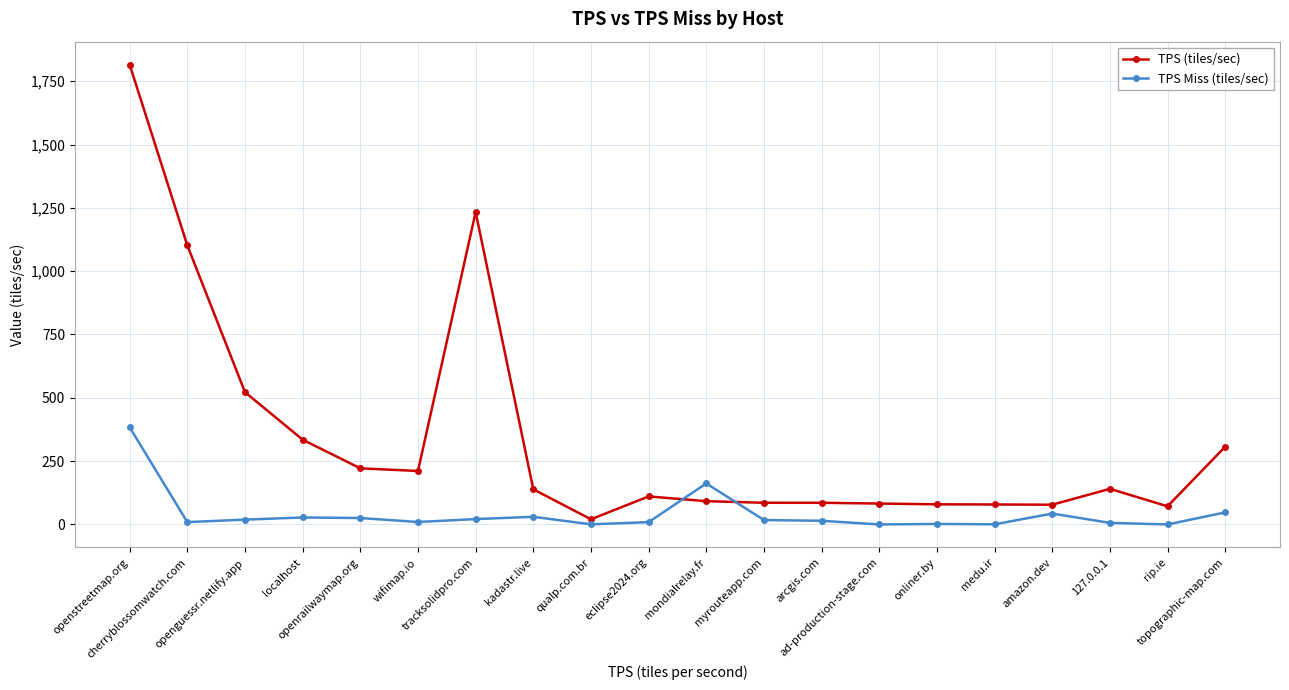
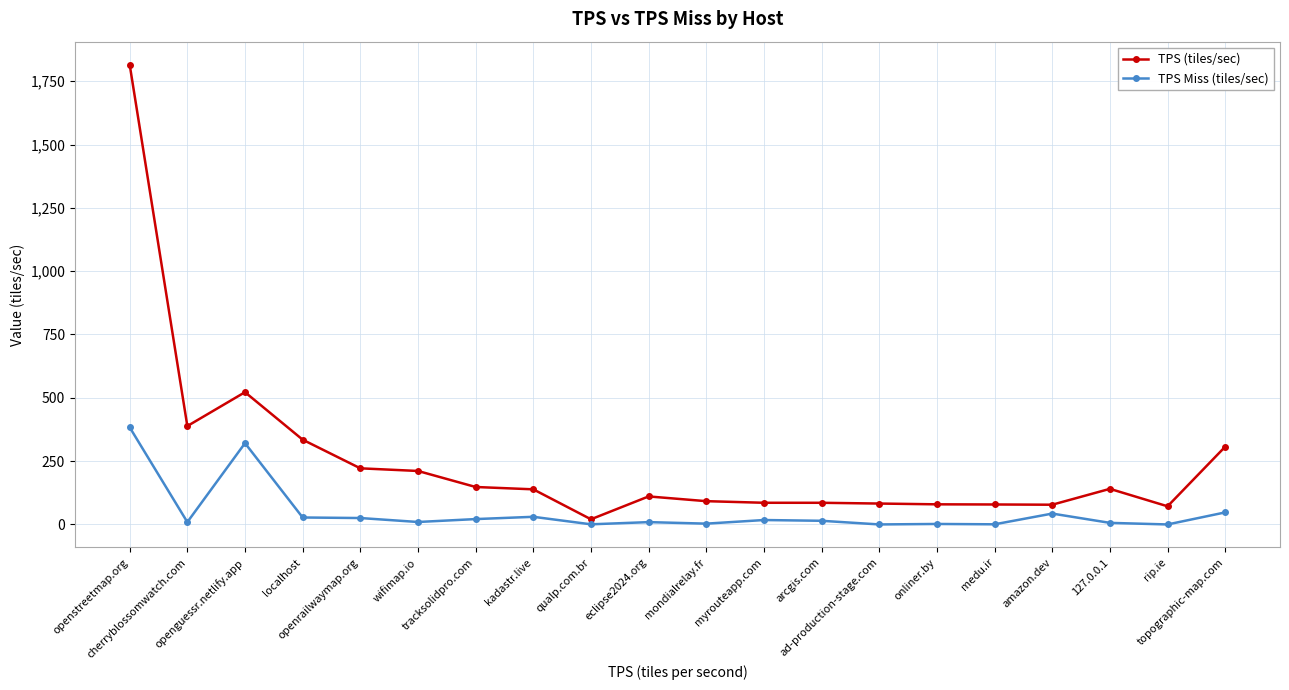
  {
    "TPS (tiles/sec)": {
      "openstreetmap.org": "1,820",
-     "cherryblossomwatch.com": "1,100",
+     "cherryblossomwatch.com": "390",
      "openguessr.netlify.app": "520",
      "localhost": "330",
      "openrailwaymap.org": "220",
      "wifimap.io": "210",
-     "tracksolidpro.com": "1,230",
+     "tracksolidpro.com": "150",
      "kadastr.live": "140",
      "qualp.com.br": "20",
      "eclipse2024.org": "110",
      "mondialrelay.fr": "90",
      "myrouteapp.com": "90",
      "arcgis.com": "90",
      "ad-production-stage.com": "80",
      "onliner.by": "80",
      "medu.ir": "80",
      "amazon.dev": "80",
      "127.0.0.1": "140",
      "rip.ie": "70",
      "topographic-map.com": "310"
    },
    "TPS Miss (tiles/sec)": {
      "openstreetmap.org": "380",
      "cherryblossomwatch.com": "10",
-     "openguessr.netlify.app": "20",
+     "openguessr.netlify.app": "320",
      "localhost": "30",
      "openrailwaymap.org": "30",
      "wifimap.io": "10",
      "tracksolidpro.com": "20",
      "kadastr.live": "30",
      "qualp.com.br": "0",
      "eclipse2024.org": "10",
-     "mondialrelay.fr": "160",
+     "mondialrelay.fr": "0",
      "myrouteapp.com": "20",
      "arcgis.com": "10",
      "ad-production-stage.com": "0",
      "onliner.by": "0",
      "medu.ir": "0",
      "amazon.dev": "40",
      "127.0.0.1": "10",
      "rip.ie": "0",
      "topographic-map.com": "50"
    }
  }
